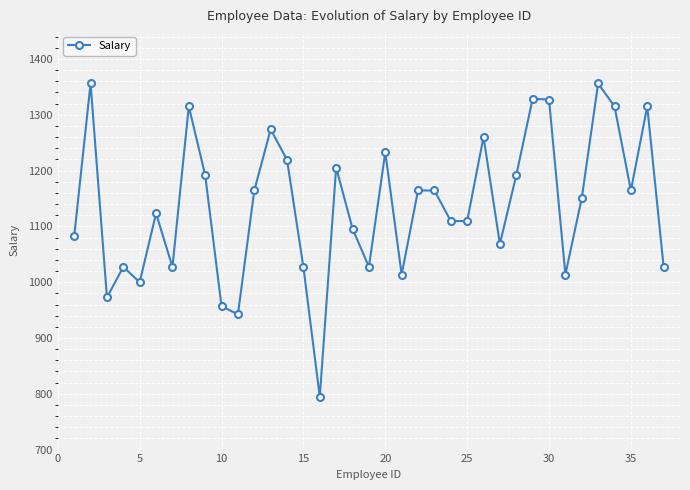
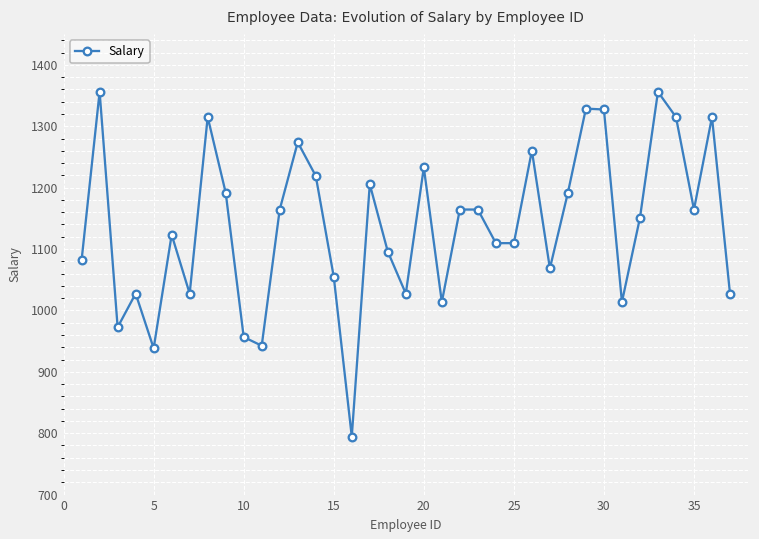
  {
-   "5": 1000,
+   "5": 940,
    "10": 960,
-   "15": 1030,
+   "15": 1050,
    "20": 1230,
    "25": 1110,
    "30": 1330,
    "35": 1160
  }
